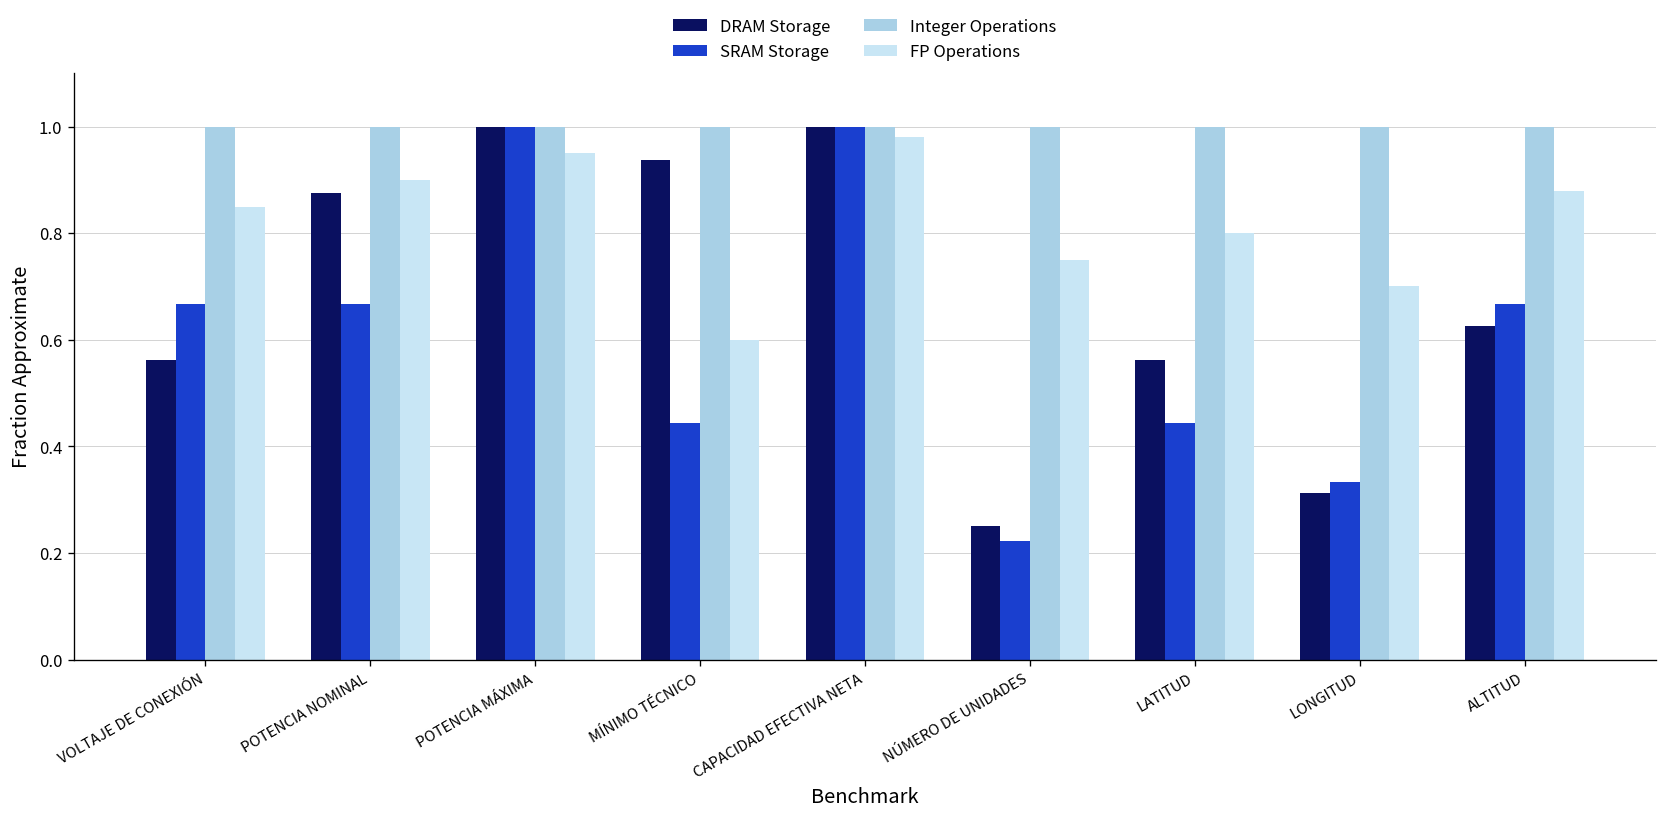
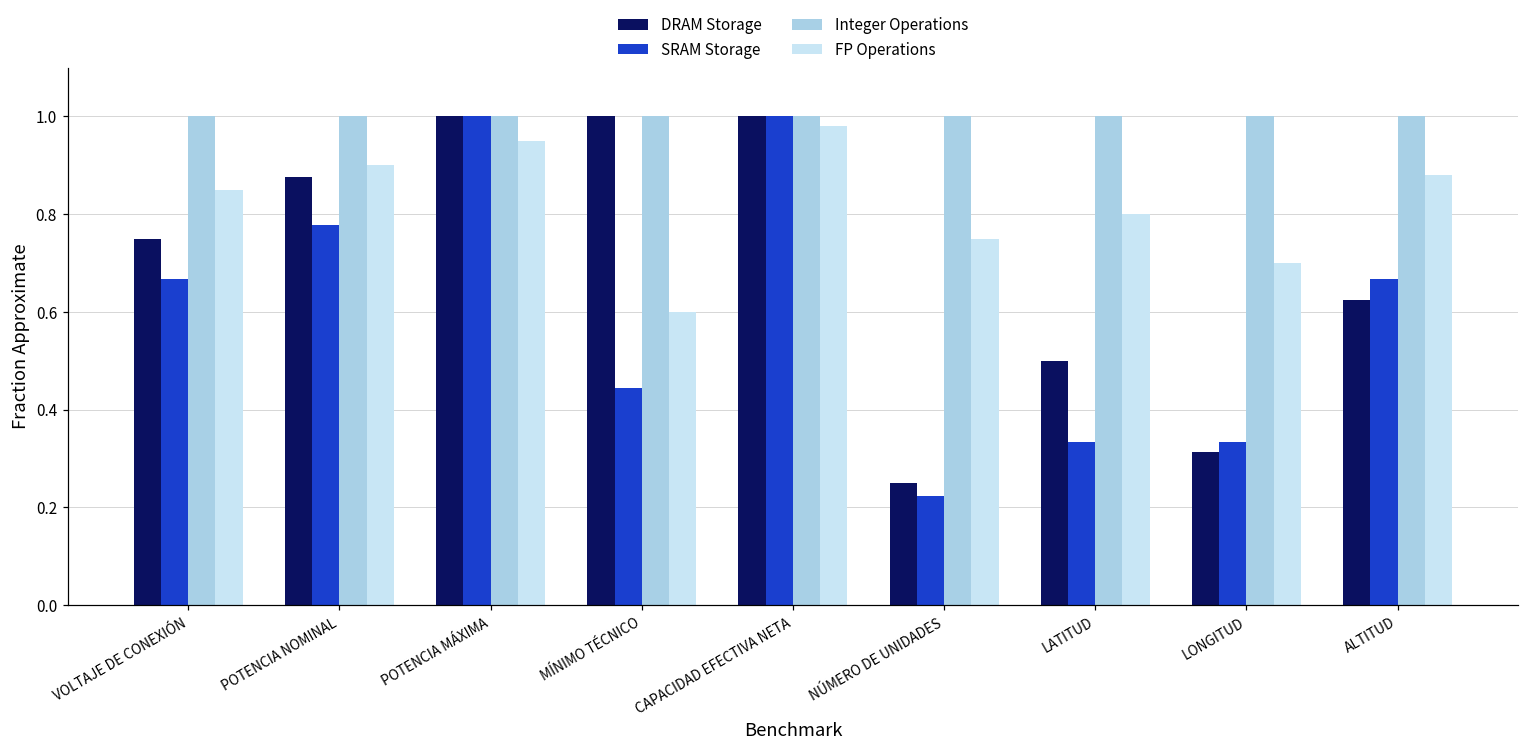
  {
    "DRAM Storage": {
-     "VOLTAJE DE CONEXIÓN": 0.56,
+     "VOLTAJE DE CONEXIÓN": 0.75,
      "POTENCIA NOMINAL": 0.88,
      "POTENCIA MÁXIMA": 1.00,
-     "MÍNIMO TÉCNICO": 0.94,
+     "MÍNIMO TÉCNICO": 1.00,
      "CAPACIDAD EFECTIVA NETA": 1.00,
      "NÚMERO DE UNIDADES": 0.25,
-     "LATITUD": 0.56,
+     "LATITUD": 0.50,
      "LONGITUD": 0.31,
      "ALTITUD": 0.63
    },
    "SRAM Storage": {
      "VOLTAJE DE CONEXIÓN": 0.67,
-     "POTENCIA NOMINAL": 0.67,
+     "POTENCIA NOMINAL": 0.78,
      "POTENCIA MÁXIMA": 1.00,
      "MÍNIMO TÉCNICO": 0.44,
      "CAPACIDAD EFECTIVA NETA": 1.00,
      "NÚMERO DE UNIDADES": 0.22,
-     "LATITUD": 0.44,
+     "LATITUD": 0.33,
      "LONGITUD": 0.33,
      "ALTITUD": 0.67
    }
  }
